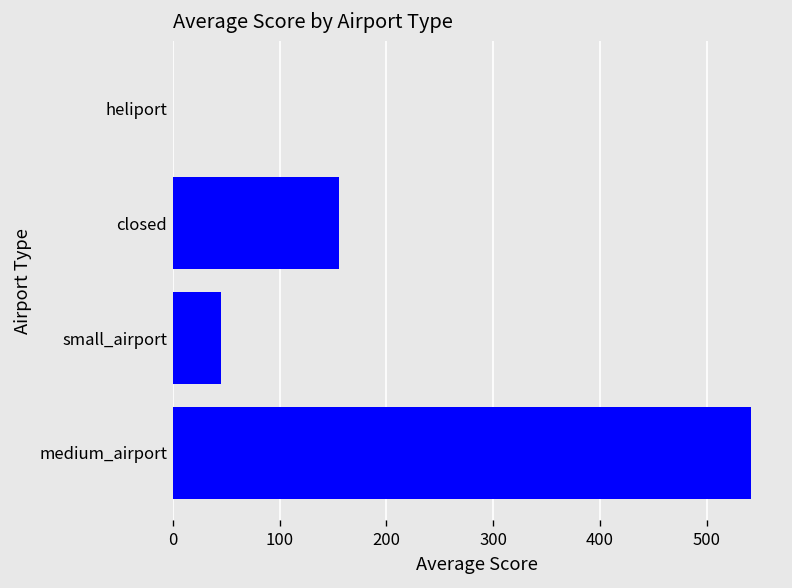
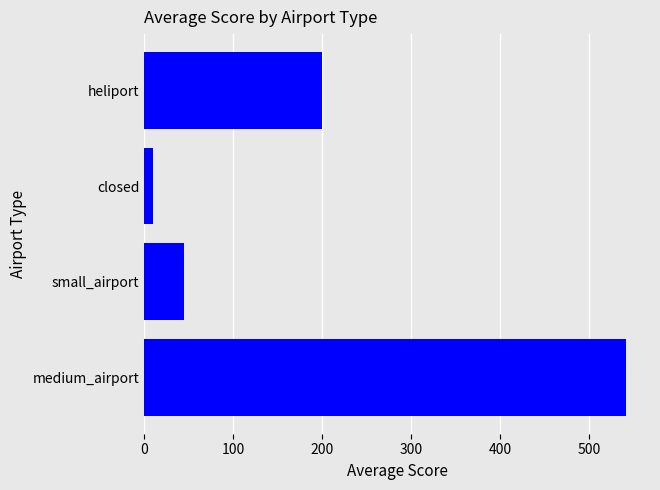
  {
-   "heliport": 0,
-   "closed": 160,
+   "heliport": 200,
+   "closed": 10,
    "small_airport": 40,
    "medium_airport": 540
  }
